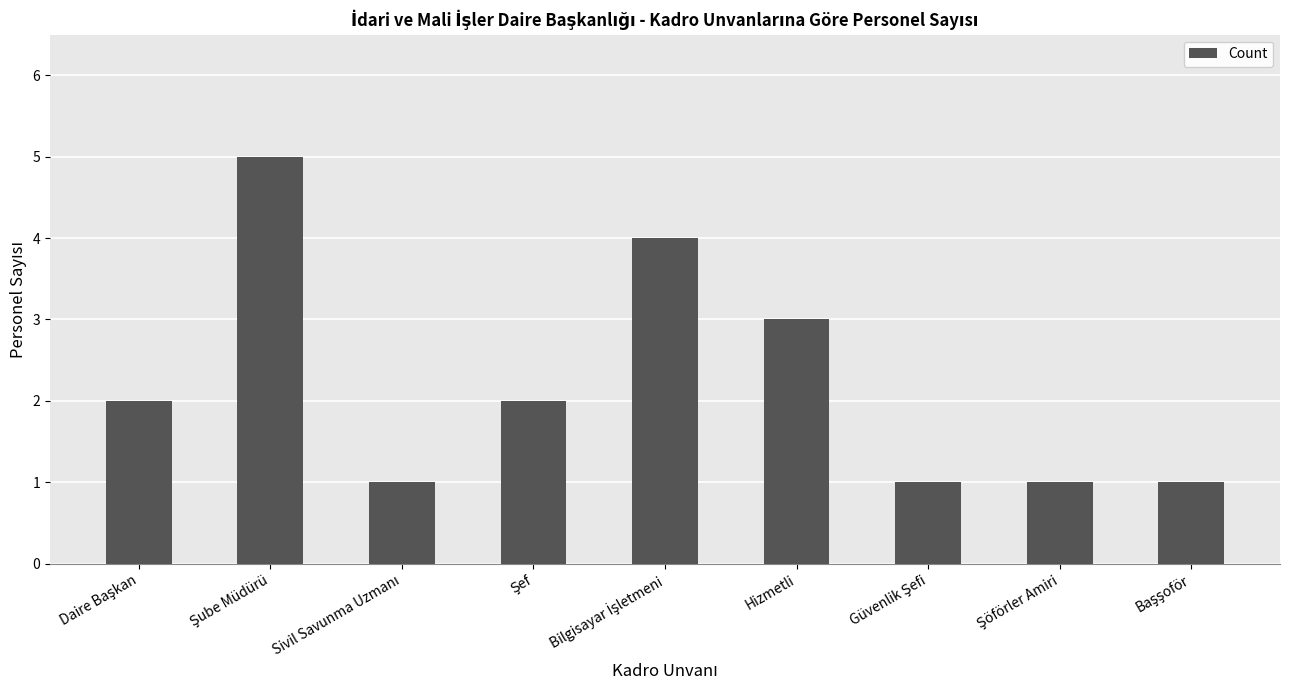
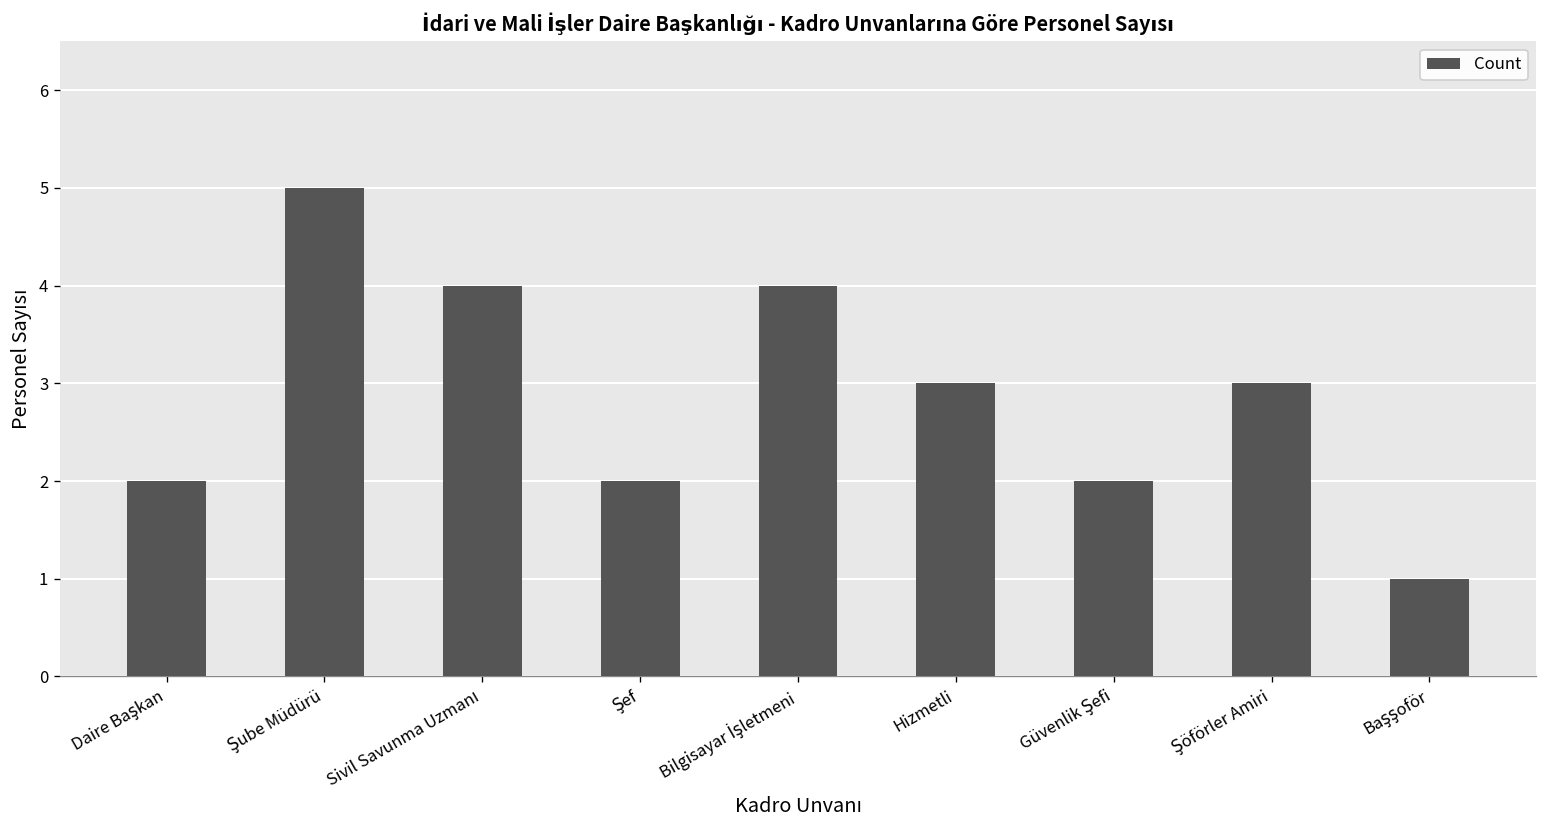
  {
    "Daire Başkan": 2,
    "Şube Müdürü": 5,
-   "Sivil Savunma Uzmanı": 1,
+   "Sivil Savunma Uzmanı": 4,
    "Şef": 2,
    "Bilgisayar İşletmeni": 4,
    "Hizmetli": 3,
-   "Güvenlik Şefi": 1,
-   "Şöförler Amiri": 1,
+   "Güvenlik Şefi": 2,
+   "Şöförler Amiri": 3,
    "Başşoför": 1
  }
